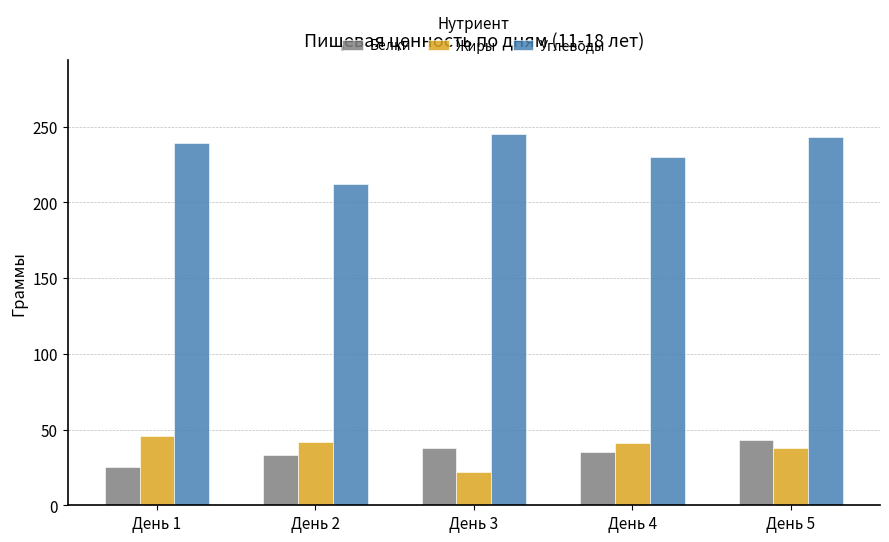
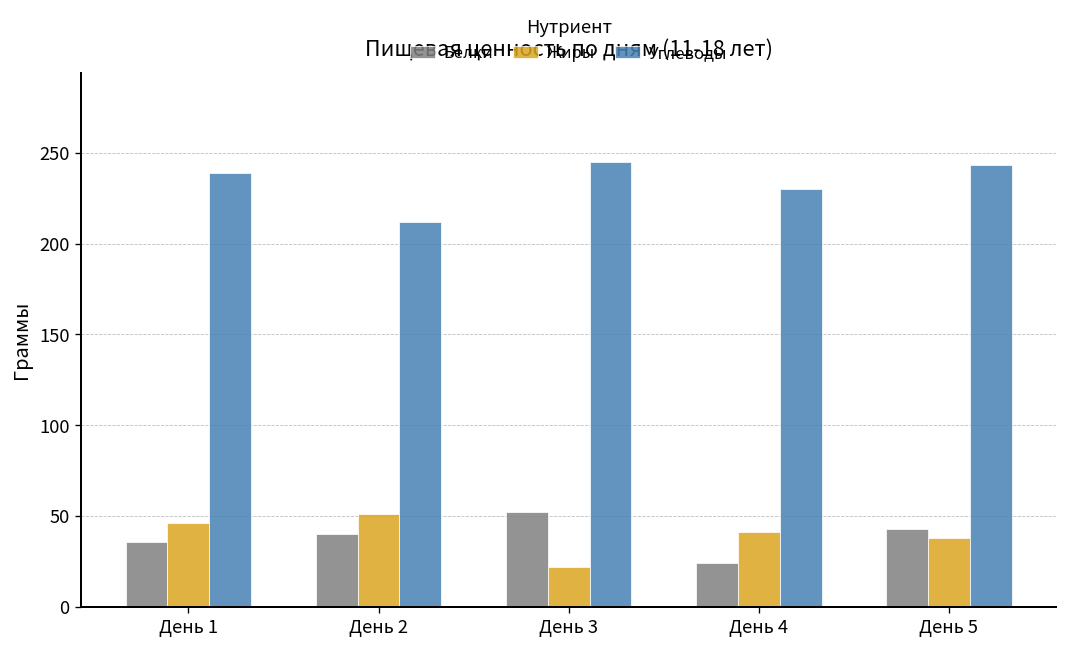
  {
    "Белки": {
-     "День 1": 25,
-     "День 2": 33,
-     "День 3": 38,
-     "День 4": 35,
+     "День 1": 36,
+     "День 2": 40,
+     "День 3": 52,
+     "День 4": 24,
      "День 5": 43
    },
    "Жиры": {
      "День 1": 46,
-     "День 2": 42,
+     "День 2": 51,
      "День 3": 22,
      "День 4": 41,
      "День 5": 38
    },
    "Углеводы": {
      "День 1": 239,
      "День 2": 212,
      "День 3": 245,
      "День 4": 230,
      "День 5": 243
    }
  }
